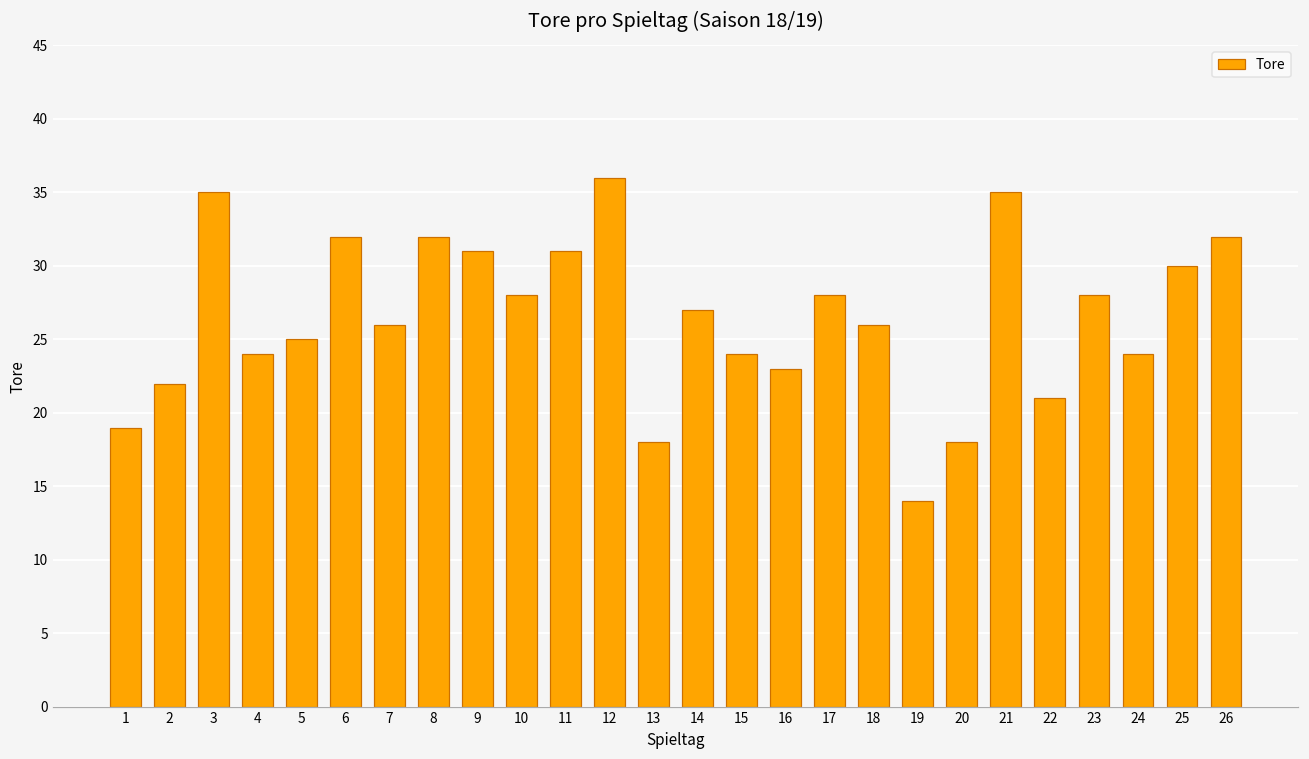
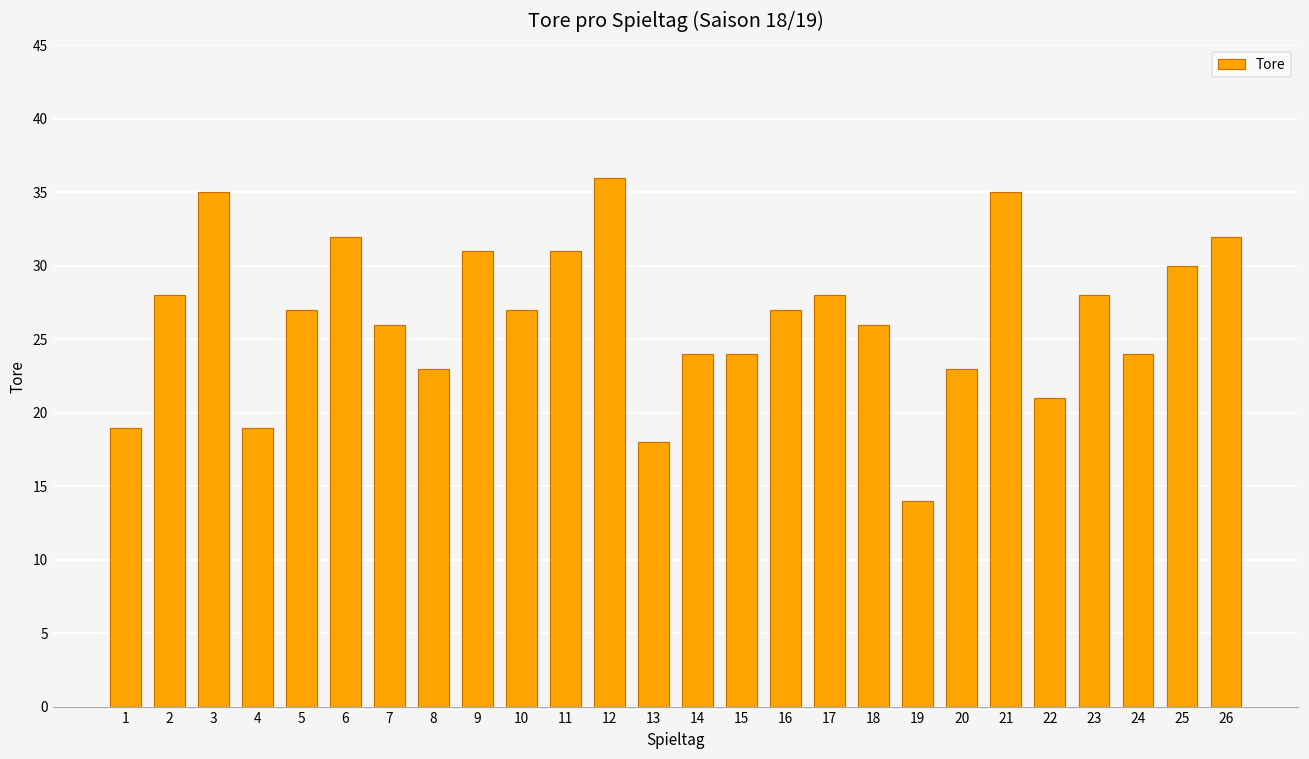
  {
    "1": 19,
-   "2": 22,
+   "2": 28,
    "3": 35,
-   "4": 24,
-   "5": 25,
+   "4": 19,
+   "5": 27,
    "6": 32,
    "7": 26,
-   "8": 32,
+   "8": 23,
    "9": 31,
-   "10": 28,
+   "10": 27,
    "11": 31,
    "12": 36,
    "13": 18,
-   "14": 27,
+   "14": 24,
    "15": 24,
-   "16": 23,
+   "16": 27,
    "17": 28,
    "18": 26,
    "19": 14,
-   "20": 18,
+   "20": 23,
    "21": 35,
    "22": 21,
    "23": 28,
    "24": 24,
    "25": 30,
    "26": 32
  }
